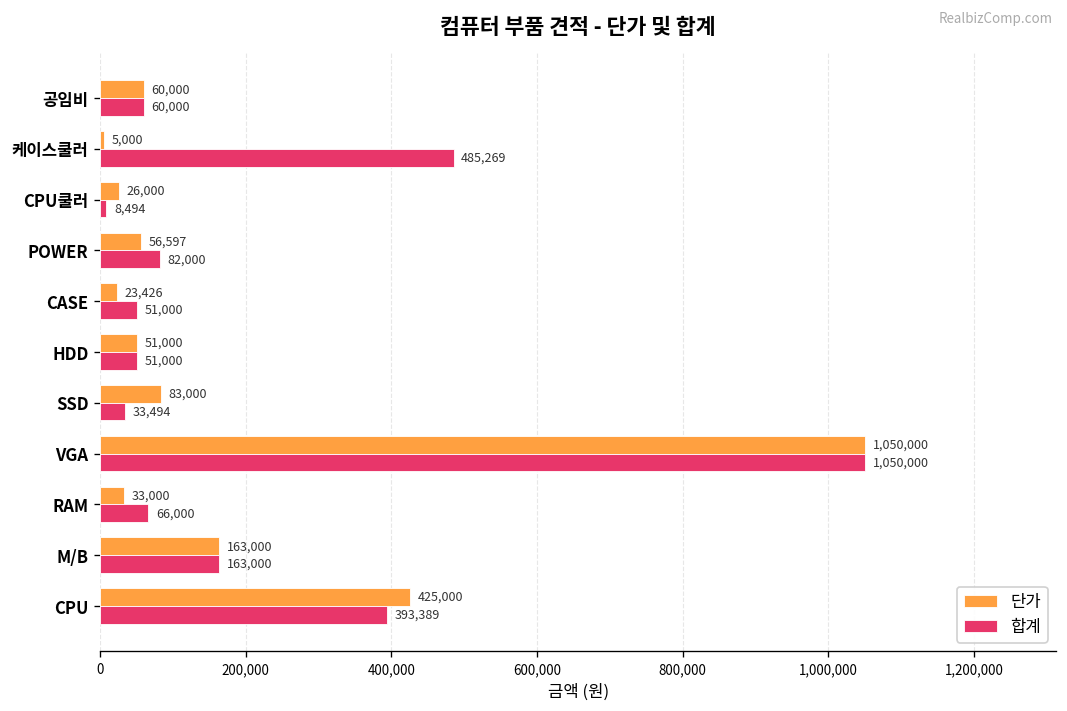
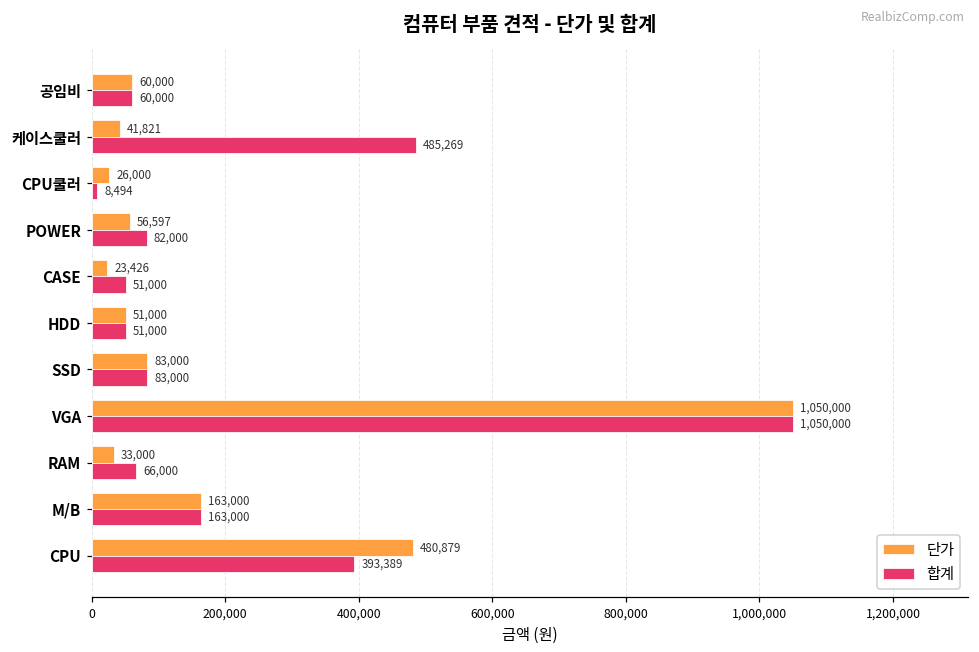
  {
    "단가": {
      "공임비": "60,000",
-     "케이스쿨러": "5,000",
+     "케이스쿨러": "41,821",
      "CPU쿨러": "26,000",
      "POWER": "56,597",
      "CASE": "23,426",
      "HDD": "51,000",
      "SSD": "83,000",
      "VGA": "1,050,000",
      "RAM": "33,000",
      "M/B": "163,000",
-     "CPU": "425,000"
+     "CPU": "480,879"
    },
    "합계": {
      "공임비": "60,000",
      "케이스쿨러": "485,269",
      "CPU쿨러": "8,494",
      "POWER": "82,000",
      "CASE": "51,000",
      "HDD": "51,000",
-     "SSD": "33,494",
+     "SSD": "83,000",
      "VGA": "1,050,000",
      "RAM": "66,000",
      "M/B": "163,000",
      "CPU": "393,389"
    }
  }
